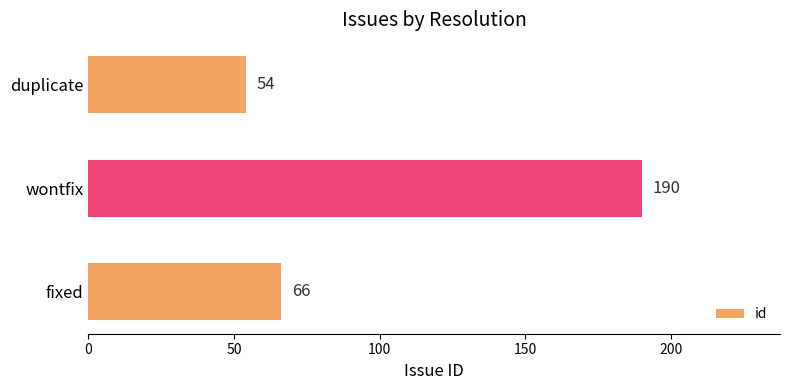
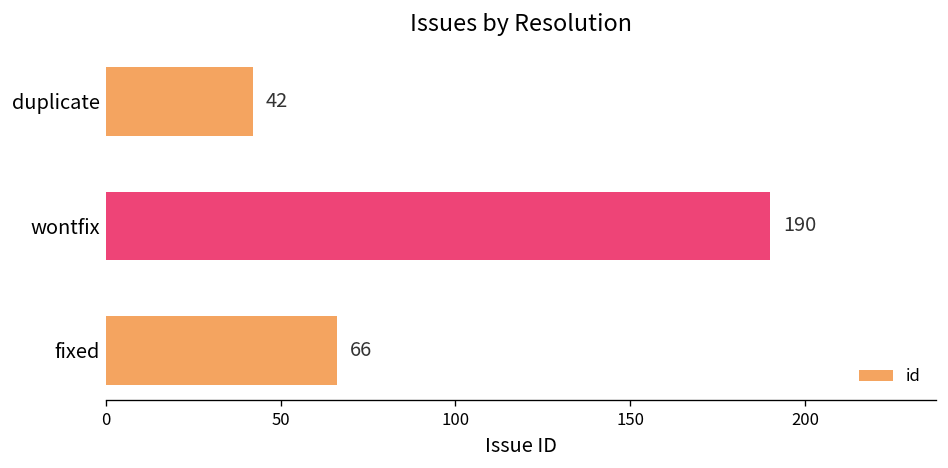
  {
-   "duplicate": 54,
+   "duplicate": 42,
    "wontfix": 190,
    "fixed": 66
  }
